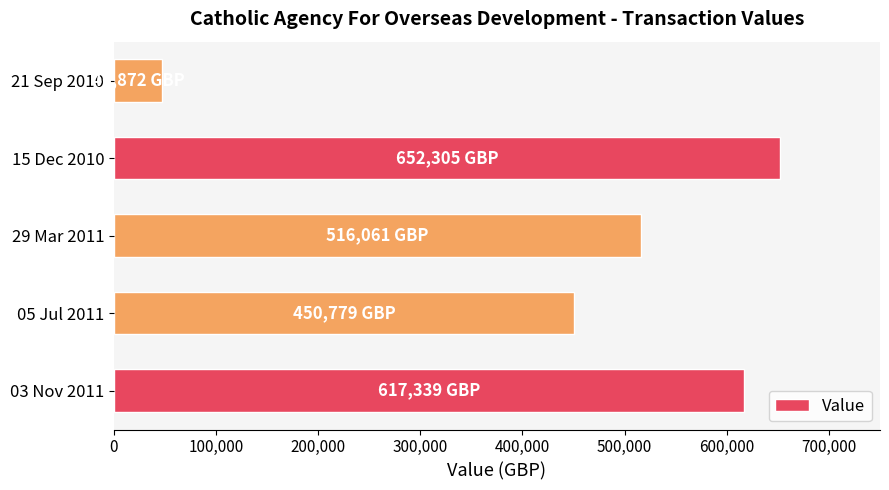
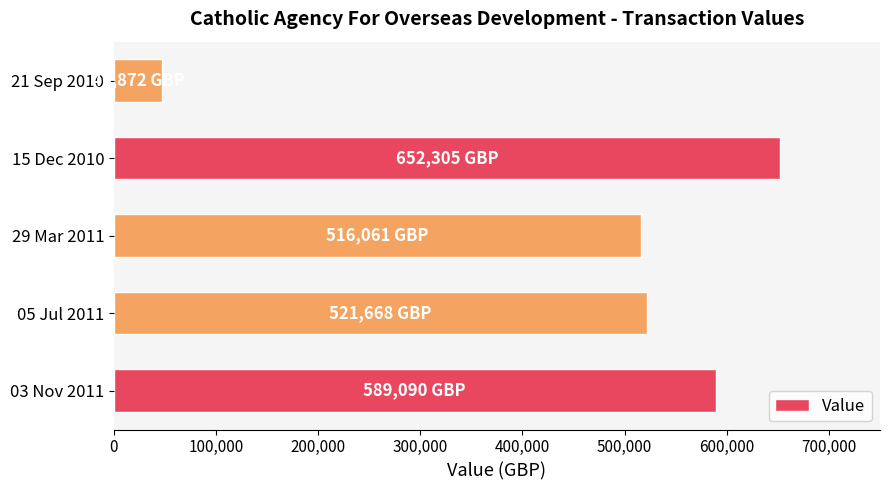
  {
    "15 Dec 2010": "652,305",
    "29 Mar 2011": "516,061",
-   "05 Jul 2011": "450,779",
-   "03 Nov 2011": "617,339"
+   "05 Jul 2011": "521,668",
+   "03 Nov 2011": "589,090"
  }
